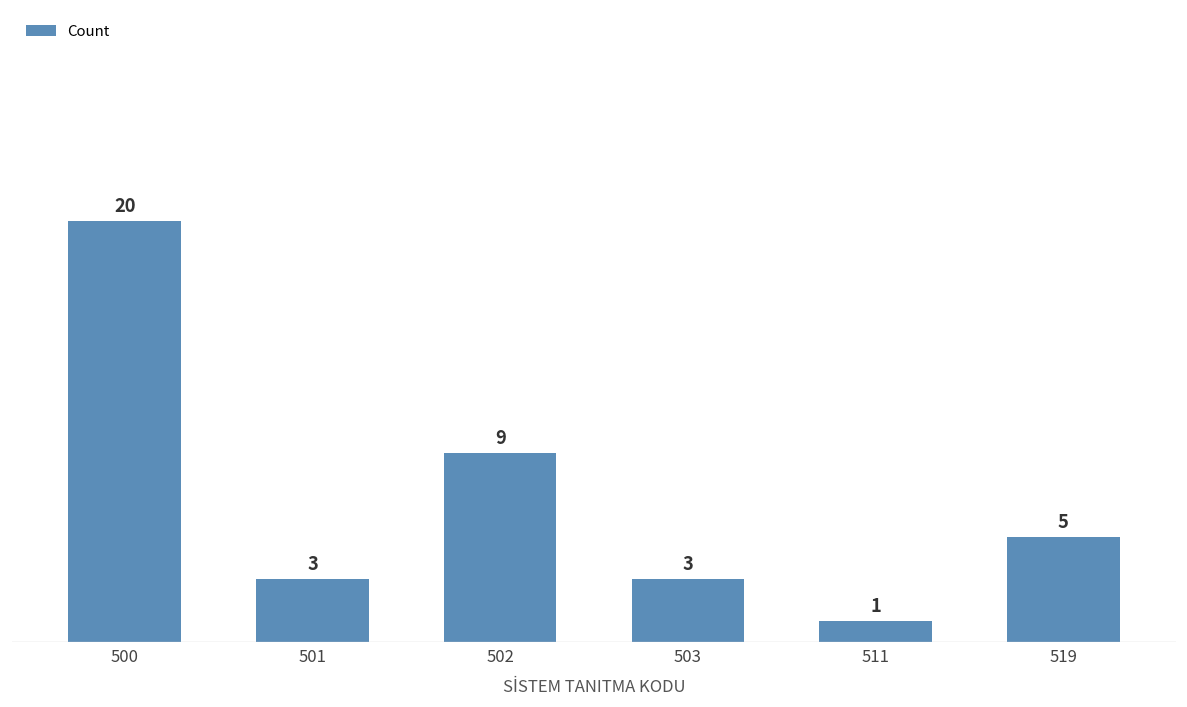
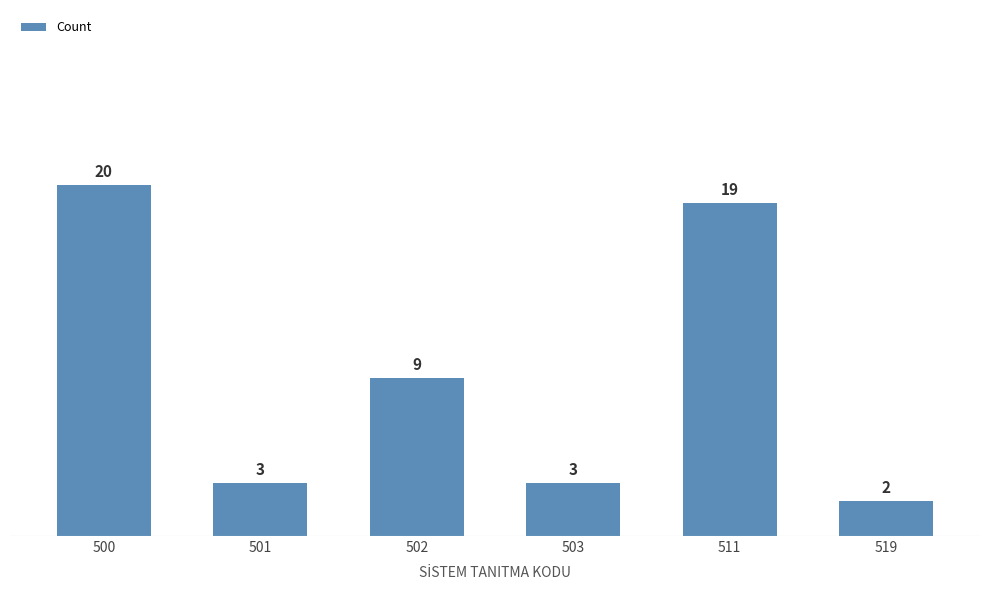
  {
    "500": 20,
    "501": 3,
    "502": 9,
    "503": 3,
-   "511": 1,
-   "519": 5
+   "511": 19,
+   "519": 2
  }
